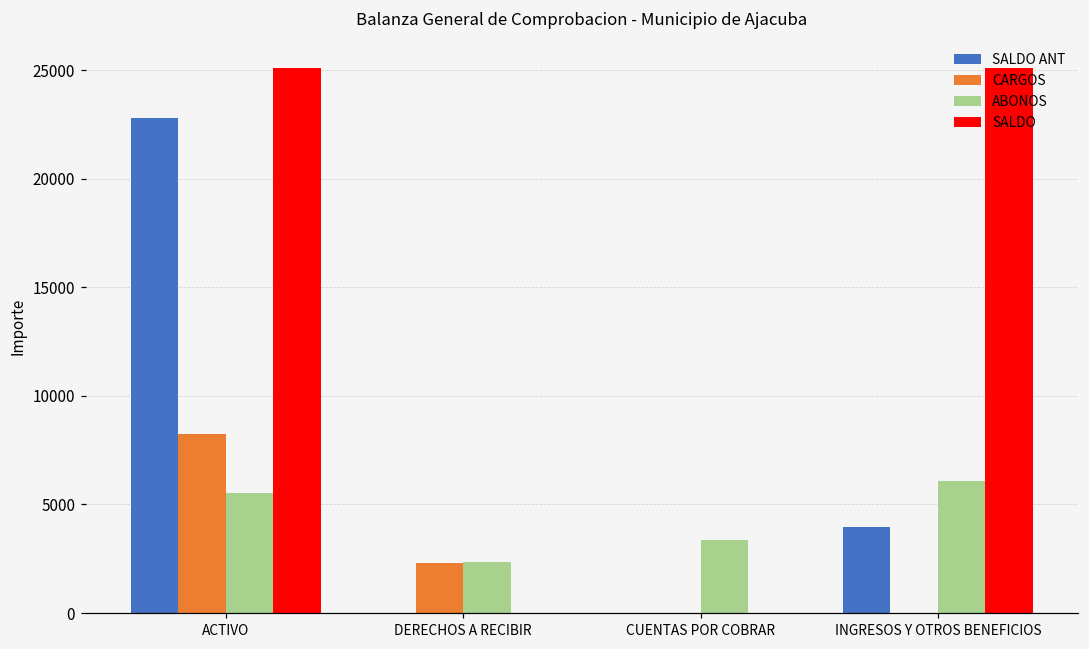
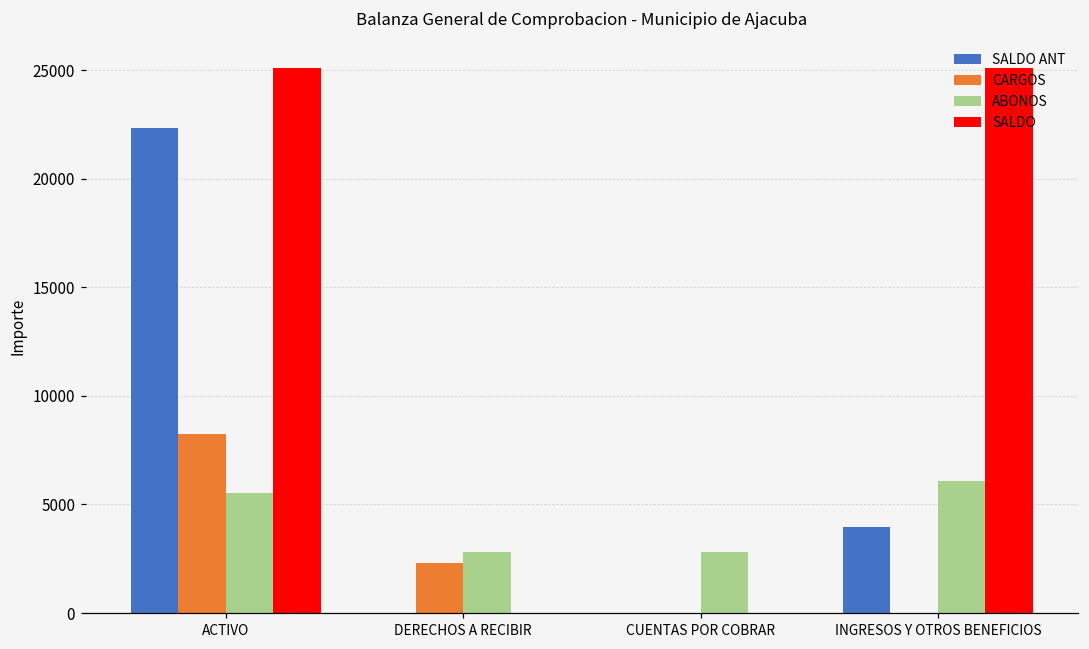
  {
    "SALDO ANT": {
-     "ACTIVO": 22800,
+     "ACTIVO": 22300,
      "DERECHOS A RECIBIR": 0,
      "CUENTAS POR COBRAR": 0,
      "INGRESOS Y OTROS BENEFICIOS": 4000
    },
    "CARGOS": {
      "ACTIVO": 8200,
      "DERECHOS A RECIBIR": 2300,
      "CUENTAS POR COBRAR": 0,
      "INGRESOS Y OTROS BENEFICIOS": 0
    },
    "ABONOS": {
      "ACTIVO": 5500,
-     "DERECHOS A RECIBIR": 2300,
-     "CUENTAS POR COBRAR": 3300,
+     "DERECHOS A RECIBIR": 2800,
+     "CUENTAS POR COBRAR": 2800,
      "INGRESOS Y OTROS BENEFICIOS": 6100
    },
    "SALDO": {
      "ACTIVO": 25100,
      "DERECHOS A RECIBIR": 0,
      "CUENTAS POR COBRAR": 0,
      "INGRESOS Y OTROS BENEFICIOS": 25100
    }
  }
